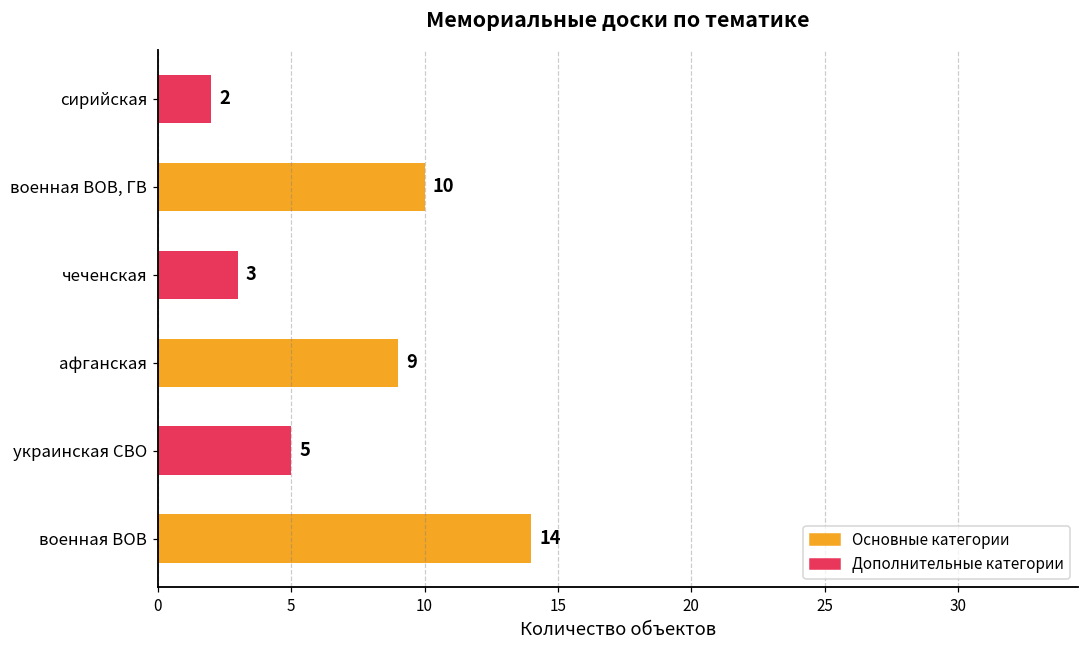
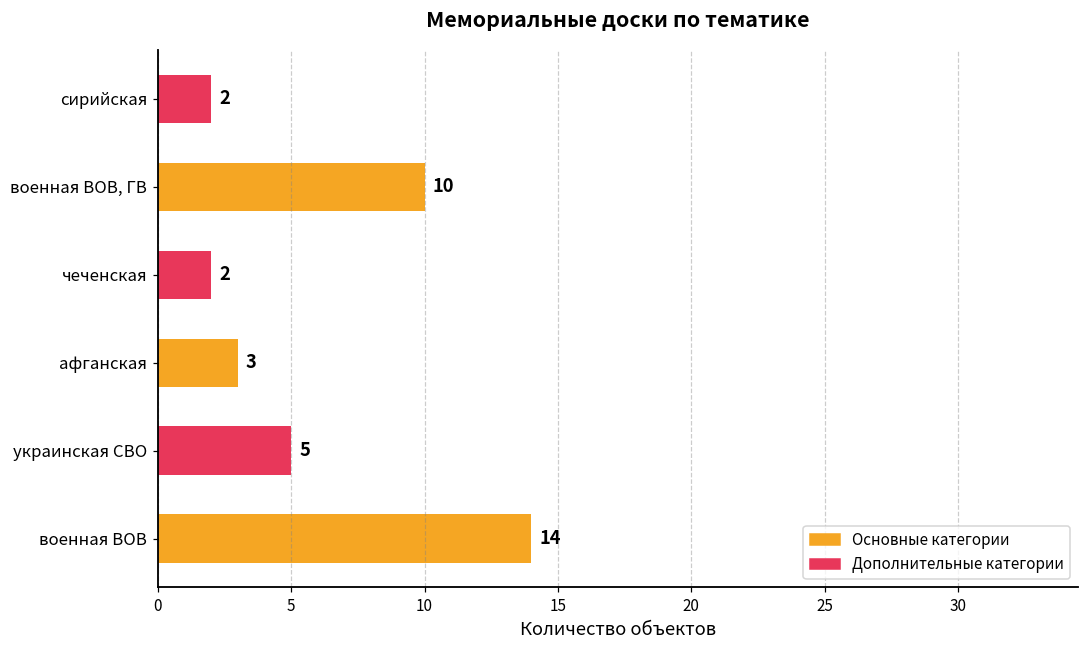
  {
    "сирийская": 2,
    "военная ВОВ, ГВ": 10,
-   "чеченская": 3,
-   "афганская": 9,
+   "чеченская": 2,
+   "афганская": 3,
    "украинская СВО": 5,
    "военная ВОВ": 14
  }
